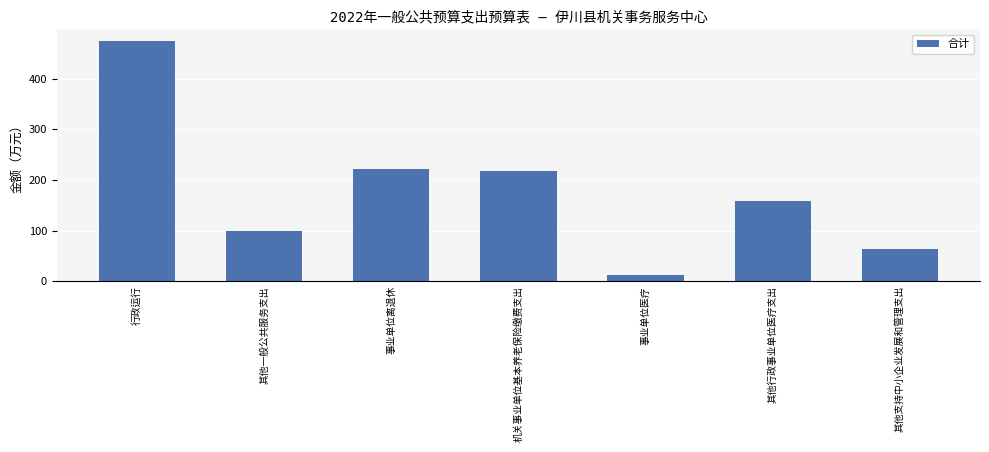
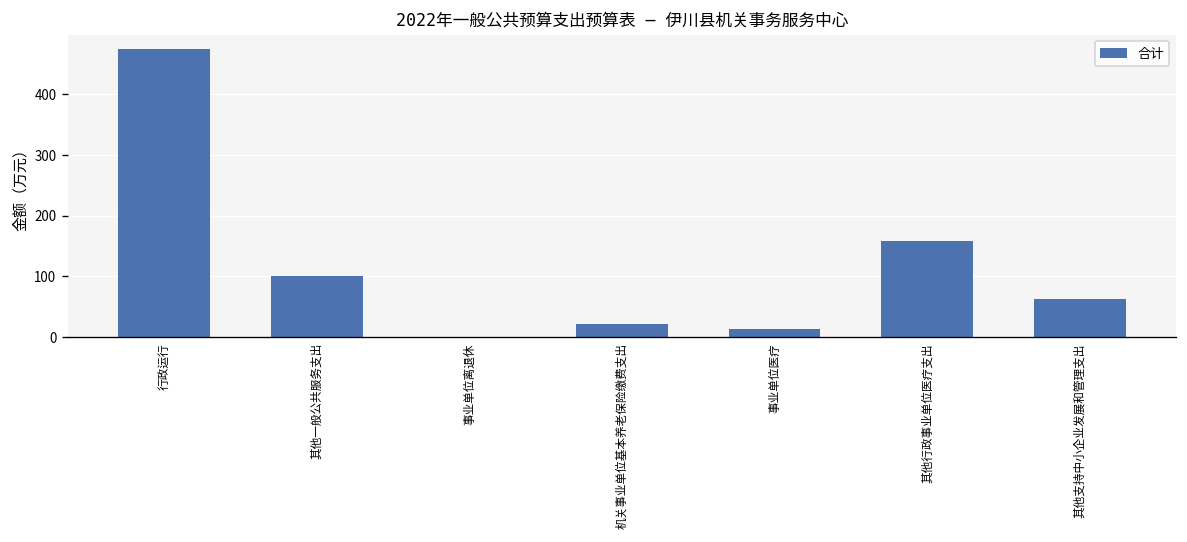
  {
    "行政运行": 470,
    "其他一般公共服务支出": 100,
-   "事业单位离退休": 220,
-   "机关事业单位基本养老保险缴费支出": 220,
+   "事业单位离退休": 0,
+   "机关事业单位基本养老保险缴费支出": 20,
    "事业单位医疗": 10,
    "其他行政事业单位医疗支出": 160,
    "其他支持中小企业发展和管理支出": 60
  }
